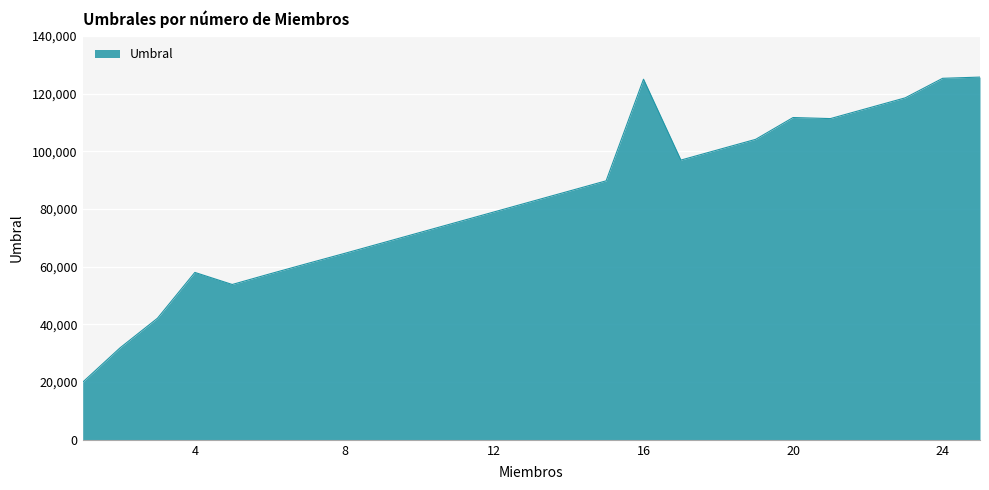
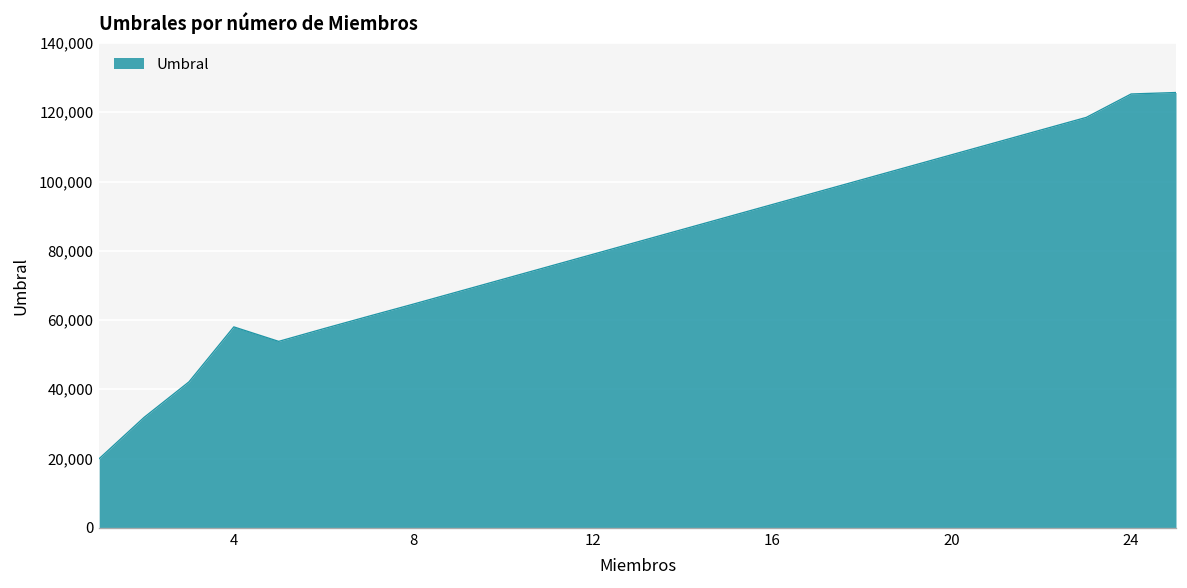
  {
    "4": "58,000",
    "8": "65,000",
    "12": "79,000",
-   "16": "125,000",
-   "20": "112,000",
+   "16": "93,000",
+   "20": "108,000",
    "24": "125,000"
  }
